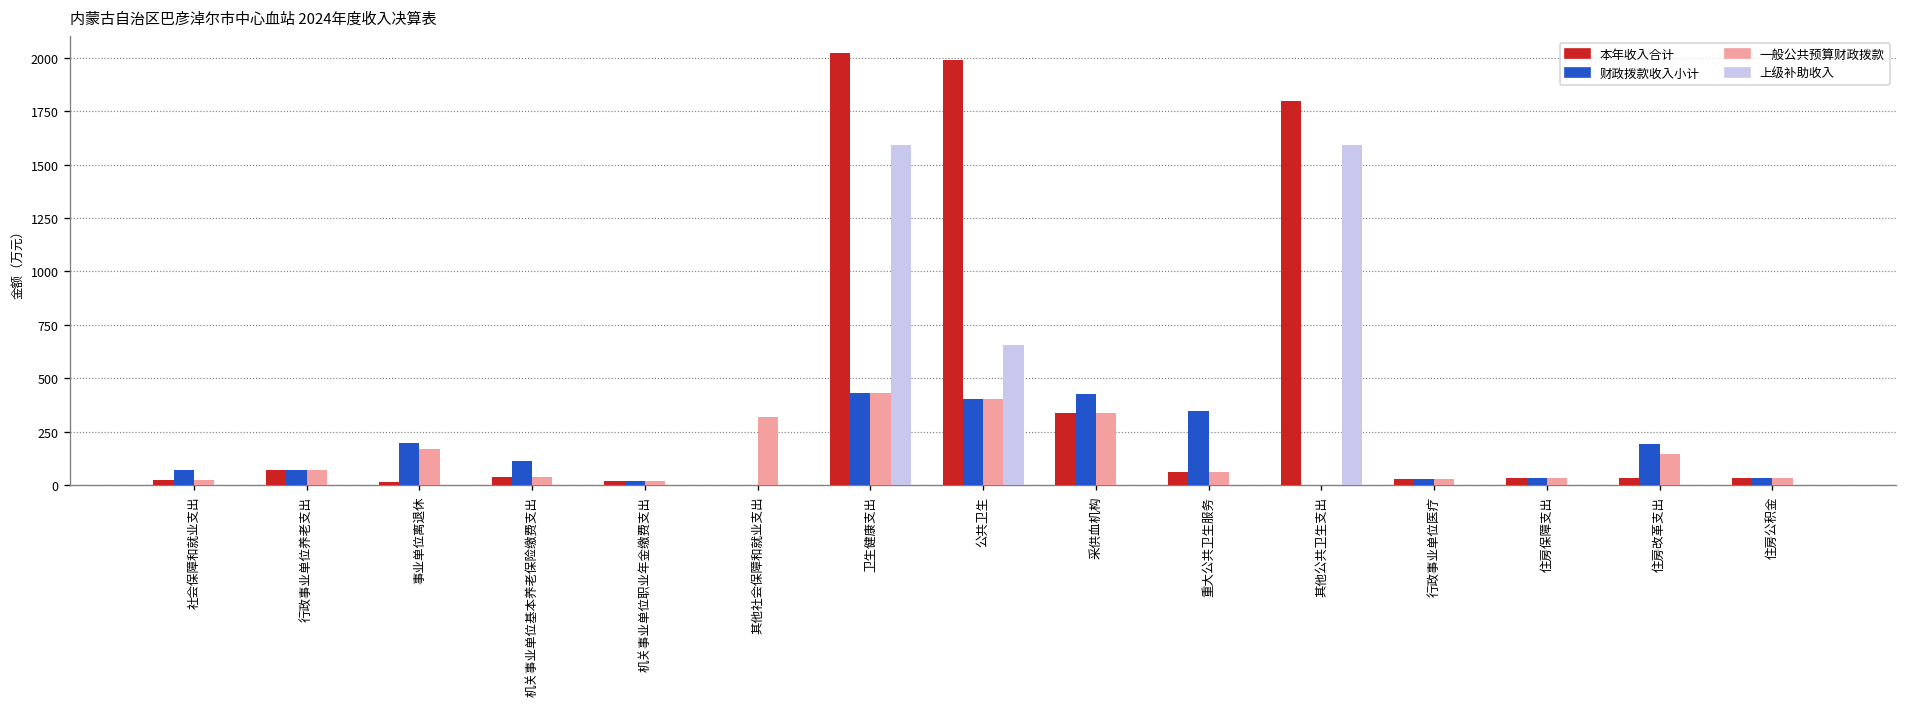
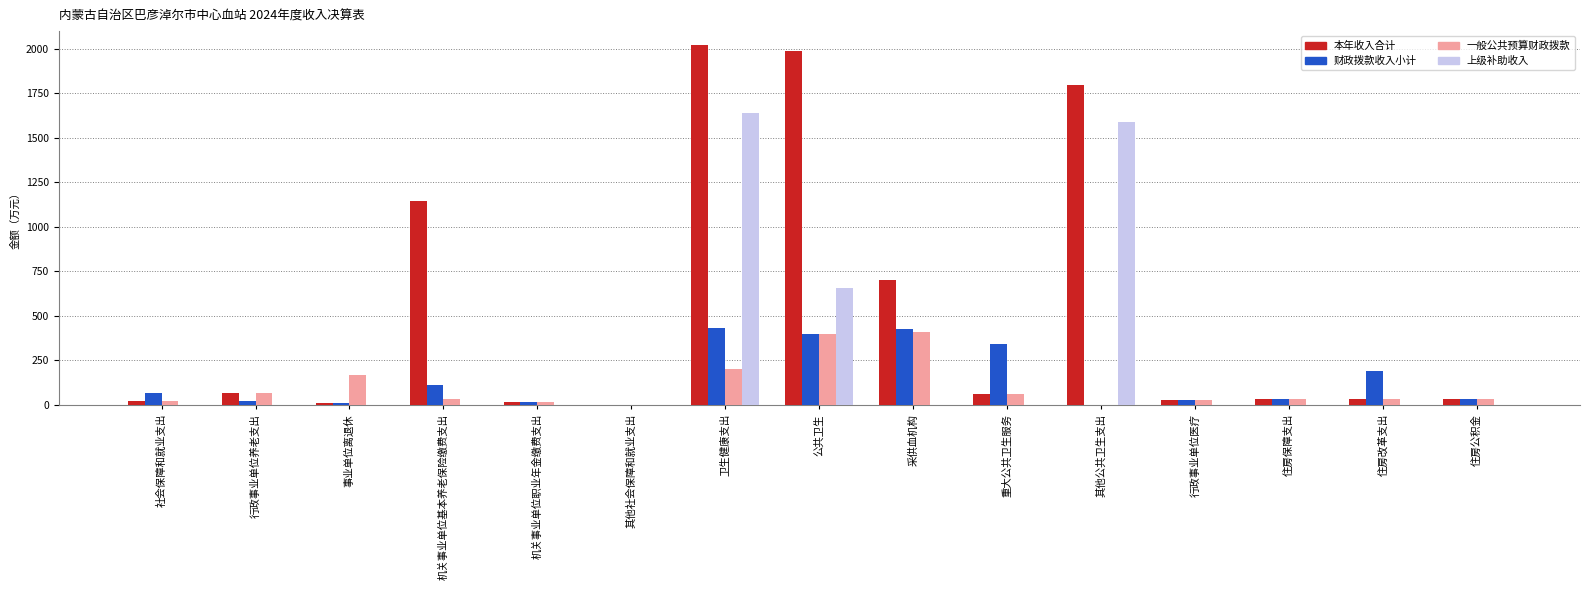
  {
    "本年收入合计": {
      "社会保障和就业支出": 20,
      "行政事业单位养老支出": 70,
-     "机关事业单位基本养老保险缴费支出": 40,
+     "机关事业单位基本养老保险缴费支出": 1150,
      "机关事业单位职业年金缴费支出": 20,
      "卫生健康支出": 2020,
      "公共卫生": 1990,
-     "采供血机构": 340,
+     "采供血机构": 700,
      "重大公共卫生服务": 60,
      "其他公共卫生支出": 1800,
      "行政事业单位医疗": 30,
      "住房保障支出": 30,
      "住房改革支出": 30,
      "住房公积金": 30
    },
    "财政拨款收入小计": {
      "社会保障和就业支出": 70,
-     "行政事业单位养老支出": 70,
-     "事业单位离退休": 200,
+     "行政事业单位养老支出": 20,
+     "事业单位离退休": 10,
      "机关事业单位基本养老保险缴费支出": 110,
      "机关事业单位职业年金缴费支出": 20,
      "卫生健康支出": 430,
      "公共卫生": 400,
      "采供血机构": 420,
      "重大公共卫生服务": 340,
      "其他公共卫生支出": 0,
      "行政事业单位医疗": 30,
      "住房保障支出": 30,
      "住房改革支出": 190,
      "住房公积金": 30
    },
    "一般公共预算财政拨款": {
      "社会保障和就业支出": 20,
      "行政事业单位养老支出": 70,
      "事业单位离退休": 170,
      "机关事业单位基本养老保险缴费支出": 40,
      "机关事业单位职业年金缴费支出": 20,
-     "其他社会保障和就业支出": 320,
-     "卫生健康支出": 430,
+     "其他社会保障和就业支出": 0,
+     "卫生健康支出": 200,
      "公共卫生": 400,
-     "采供血机构": 340,
+     "采供血机构": 410,
      "重大公共卫生服务": 60,
      "其他公共卫生支出": 0,
      "行政事业单位医疗": 30,
      "住房保障支出": 30,
-     "住房改革支出": 140,
+     "住房改革支出": 30,
      "住房公积金": 30
    },
    "上级补助收入": {
      "社会保障和就业支出": 0,
      "行政事业单位养老支出": 0,
      "事业单位离退休": 0,
      "机关事业单位基本养老保险缴费支出": 0,
      "机关事业单位职业年金缴费支出": 0,
      "其他社会保障和就业支出": 0,
-     "卫生健康支出": 1590,
+     "卫生健康支出": 1640,
      "公共卫生": 660,
      "采供血机构": 0,
      "重大公共卫生服务": 0,
      "其他公共卫生支出": 1590,
      "行政事业单位医疗": 0,
      "住房保障支出": 0,
      "住房改革支出": 0,
      "住房公积金": 0
    }
  }
